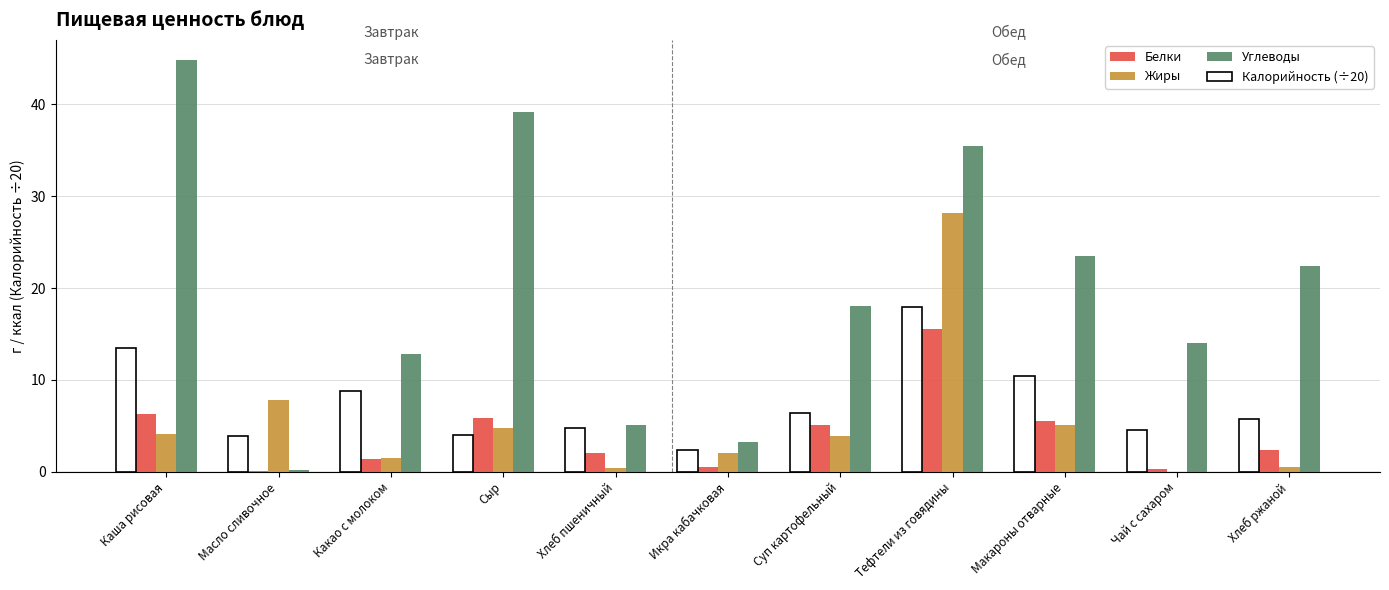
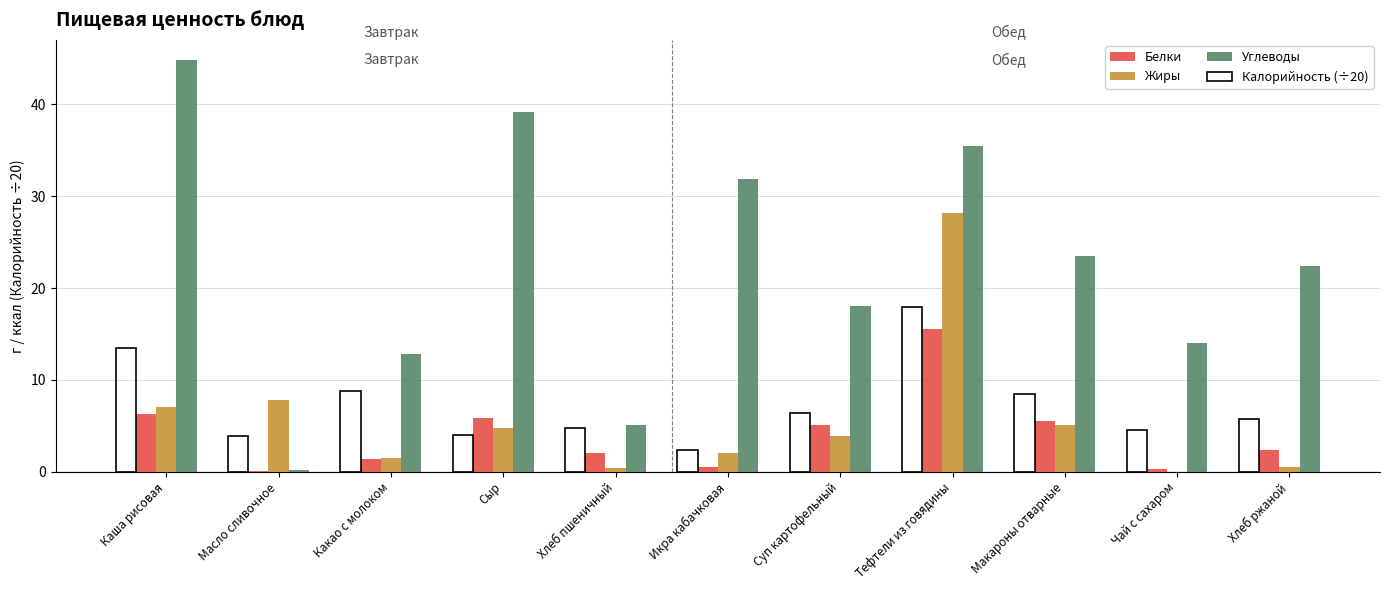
  {
    "Белки": {
      "Каша рисовая": 6,
      "Какао с молоком": 1,
      "Сыр": 6,
      "Хлеб пшеничный": 2,
      "Икра кабачковая": 1,
      "Суп картофельный": 5,
      "Тефтели из говядины": 16,
      "Макароны отварные": 6,
      "Чай с сахаром": 0,
      "Хлеб ржаной": 2
    },
    "Жиры": {
-     "Каша рисовая": 4,
+     "Каша рисовая": 7,
      "Масло сливочное": 8,
      "Какао с молоком": 2,
      "Сыр": 5,
      "Хлеб пшеничный": 0,
      "Икра кабачковая": 2,
      "Суп картофельный": 4,
      "Тефтели из говядины": 28,
      "Макароны отварные": 5,
      "Чай с сахаром": 0,
      "Хлеб ржаной": 1
    },
    "Углеводы": {
      "Каша рисовая": 45,
      "Какао с молоком": 13,
      "Сыр": 39,
      "Хлеб пшеничный": 5,
-     "Икра кабачковая": 3,
+     "Икра кабачковая": 32,
      "Суп картофельный": 18,
      "Тефтели из говядины": 35,
      "Макароны отварные": 24,
      "Чай с сахаром": 14,
      "Хлеб ржаной": 22
    },
    "Калорийность (÷20)": {
      "Каша рисовая": 13,
      "Масло сливочное": 4,
      "Какао с молоком": 9,
      "Сыр": 4,
      "Хлеб пшеничный": 5,
      "Икра кабачковая": 2,
      "Суп картофельный": 6,
      "Тефтели из говядины": 18,
-     "Макароны отварные": 10,
+     "Макароны отварные": 8,
      "Чай с сахаром": 5,
      "Хлеб ржаной": 6
    }
  }
